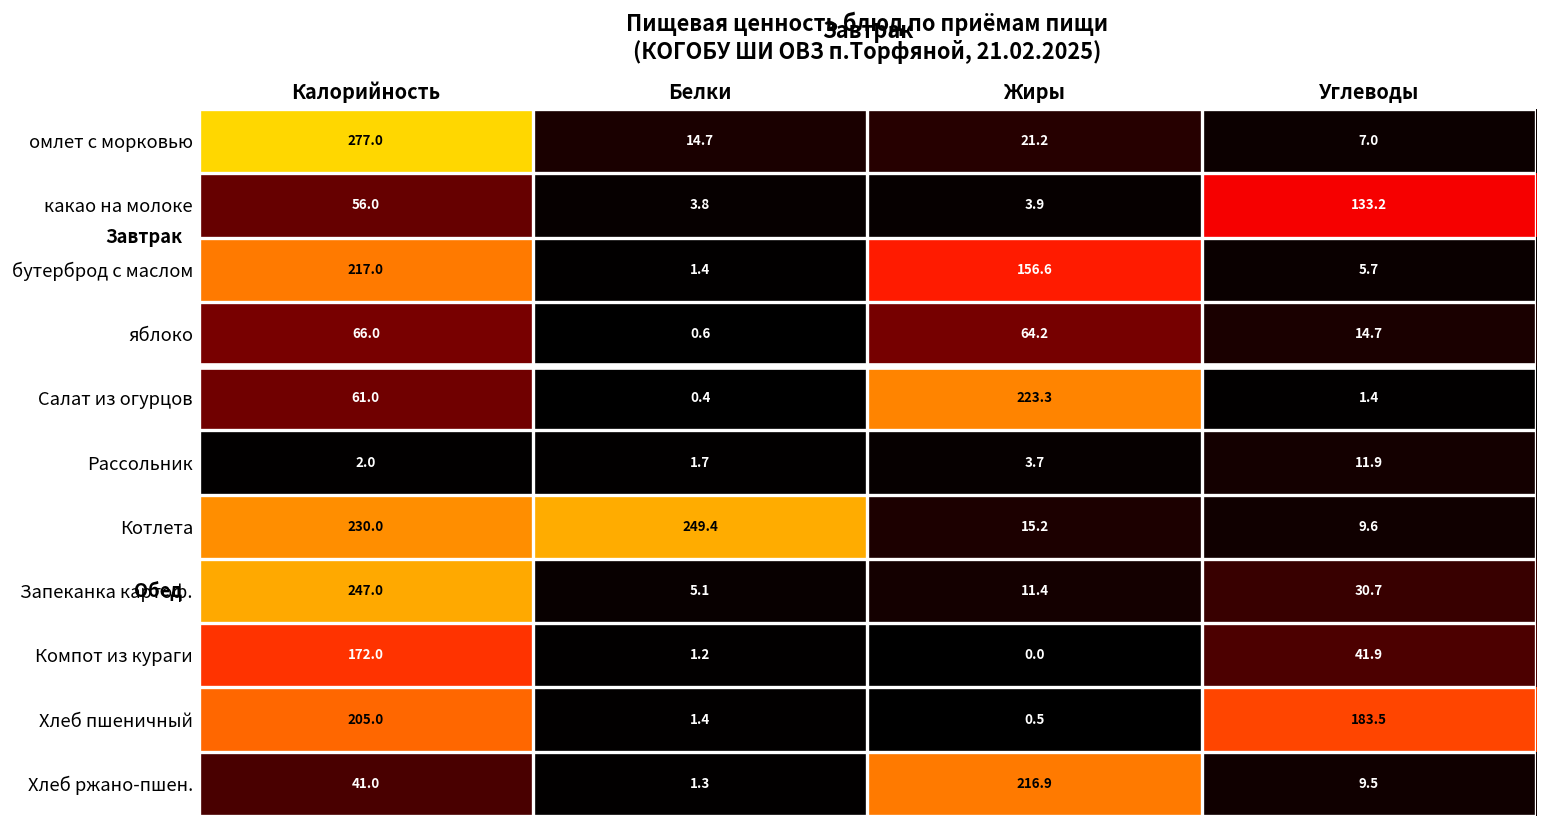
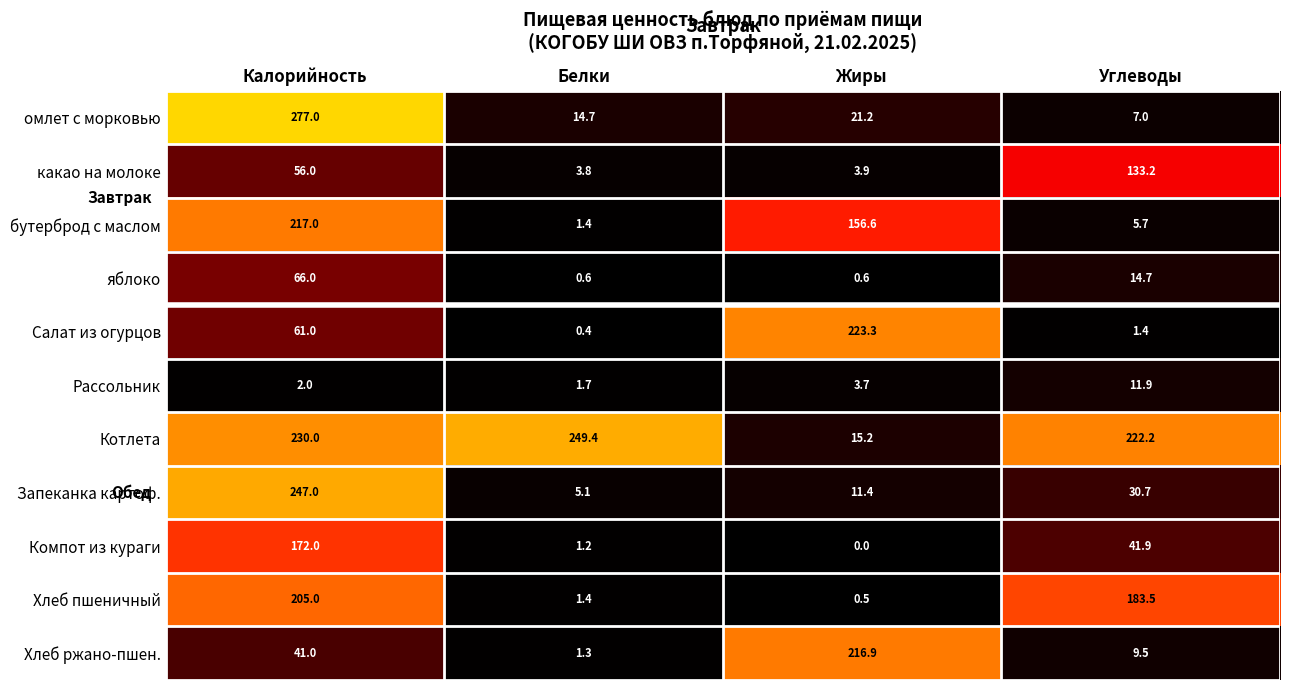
  {
    "омлет с морковью": {
      "Калорийность": 277.0,
      "Белки": 14.7,
      "Жиры": 21.2,
      "Углеводы": 7.0
    },
    "какао на молоке": {
      "Калорийность": 56.0,
      "Белки": 3.8,
      "Жиры": 3.9,
      "Углеводы": 133.2
    },
    "бутерброд с маслом": {
      "Калорийность": 217.0,
      "Белки": 1.4,
      "Жиры": 156.6,
      "Углеводы": 5.7
    },
    "яблоко": {
      "Калорийность": 66.0,
      "Белки": 0.6,
-     "Жиры": 64.2,
+     "Жиры": 0.6,
      "Углеводы": 14.7
    },
    "Салат из огурцов": {
      "Калорийность": 61.0,
      "Белки": 0.4,
      "Жиры": 223.3,
      "Углеводы": 1.4
    },
    "Рассольник": {
      "Калорийность": 2.0,
      "Белки": 1.7,
      "Жиры": 3.7,
      "Углеводы": 11.9
    },
    "Котлета": {
      "Калорийность": 230.0,
      "Белки": 249.4,
      "Жиры": 15.2,
-     "Углеводы": 9.6
+     "Углеводы": 222.2
    },
    "Запеканка картоф.": {
      "Калорийность": 247.0,
      "Белки": 5.1,
      "Жиры": 11.4,
      "Углеводы": 30.7
    },
    "Компот из кураги": {
      "Калорийность": 172.0,
      "Белки": 1.2,
      "Жиры": 0.0,
      "Углеводы": 41.9
    },
    "Хлеб пшеничный": {
      "Калорийность": 205.0,
      "Белки": 1.4,
      "Жиры": 0.5,
      "Углеводы": 183.5
    },
    "Хлеб ржано-пшен.": {
      "Калорийность": 41.0,
      "Белки": 1.3,
      "Жиры": 216.9,
      "Углеводы": 9.5
    }
  }
